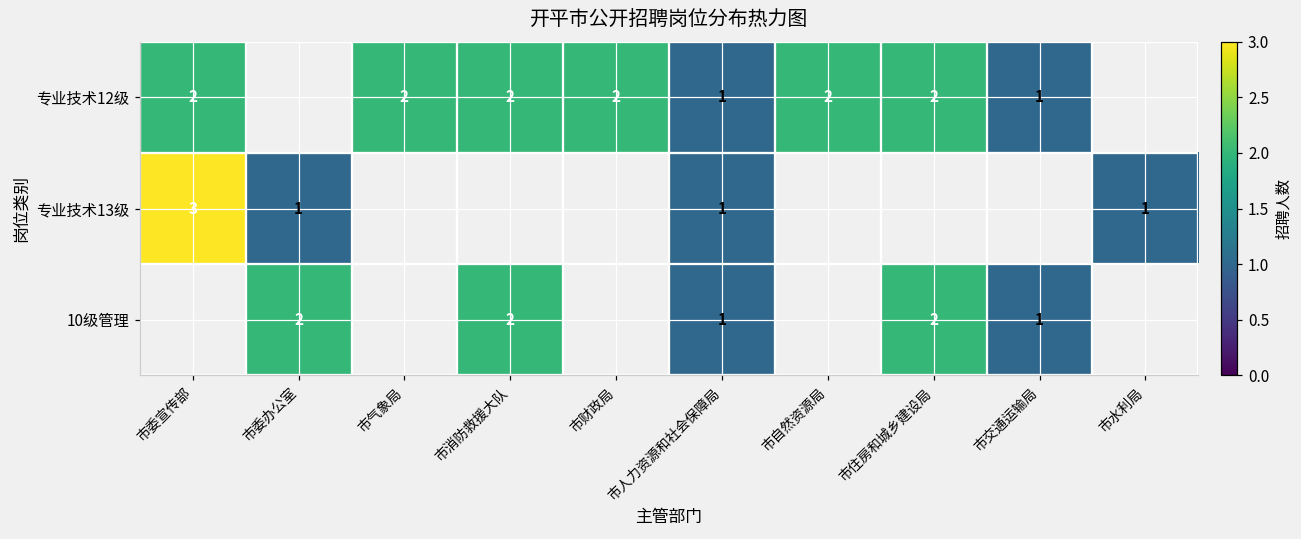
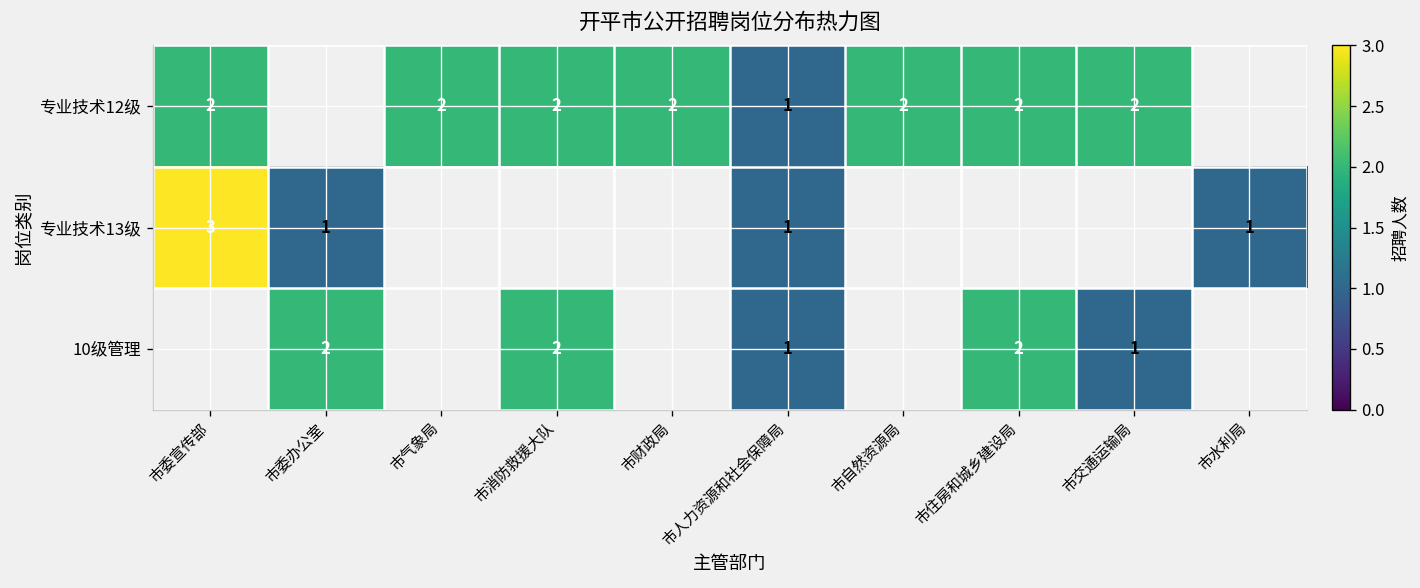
  {
    "专业技术12级": {
      "市委宣传部": 2,
      "市气象局": 2,
      "市消防救援大队": 2,
      "市财政局": 2,
      "市人力资源和社会保障局": 1,
      "市自然资源局": 2,
      "市住房和城乡建设局": 2,
-     "市交通运输局": 1
+     "市交通运输局": 2
    },
    "专业技术13级": {
      "市委宣传部": 3,
      "市委办公室": 1,
      "市人力资源和社会保障局": 1,
      "市水利局": 1
    },
    "10级管理": {
      "市委办公室": 2,
      "市消防救援大队": 2,
      "市人力资源和社会保障局": 1,
      "市住房和城乡建设局": 2,
      "市交通运输局": 1
    }
  }
